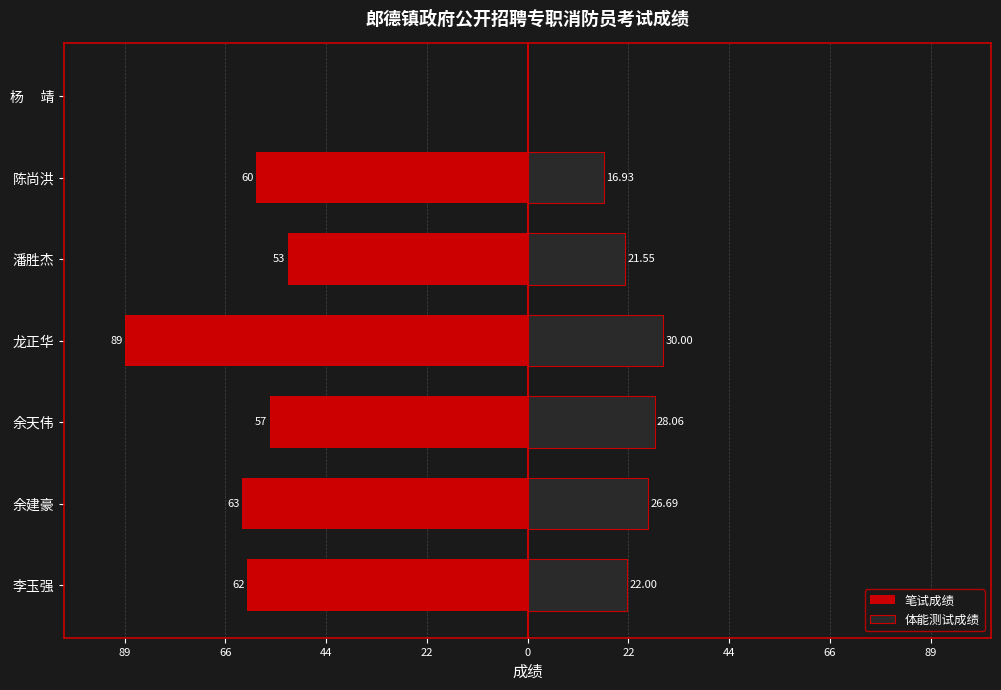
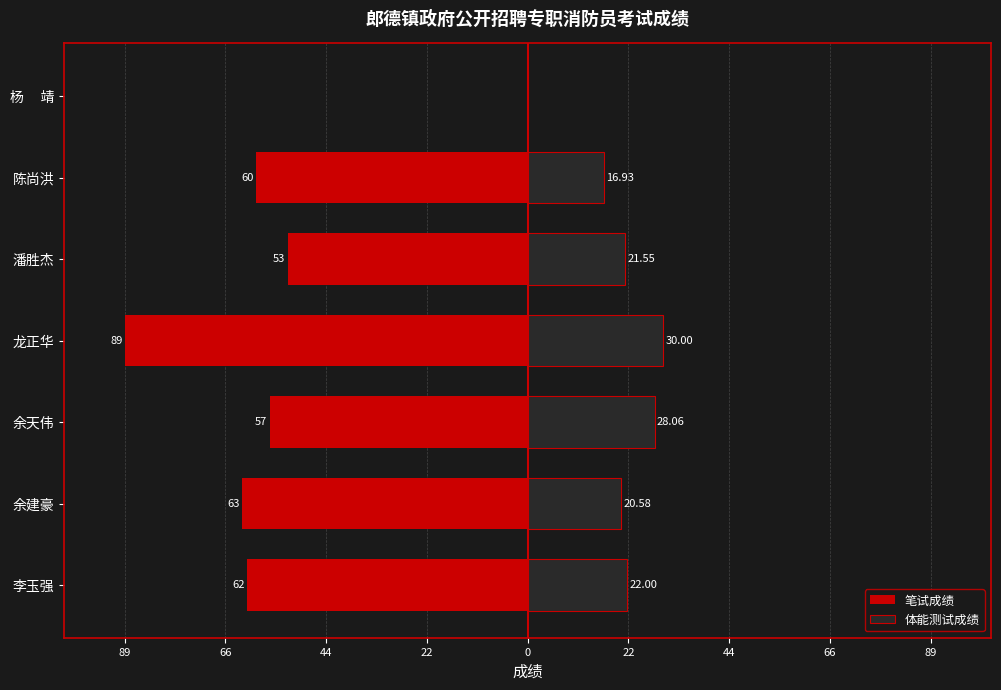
  {
    "体能测试成绩": {
      "陈尚洪": 16.93,
      "潘胜杰": 21.55,
      "龙正华": 30.00,
      "余天伟": 28.06,
-     "余建豪": 26.69,
+     "余建豪": 20.58,
      "李玉强": 22.00
    }
  }
